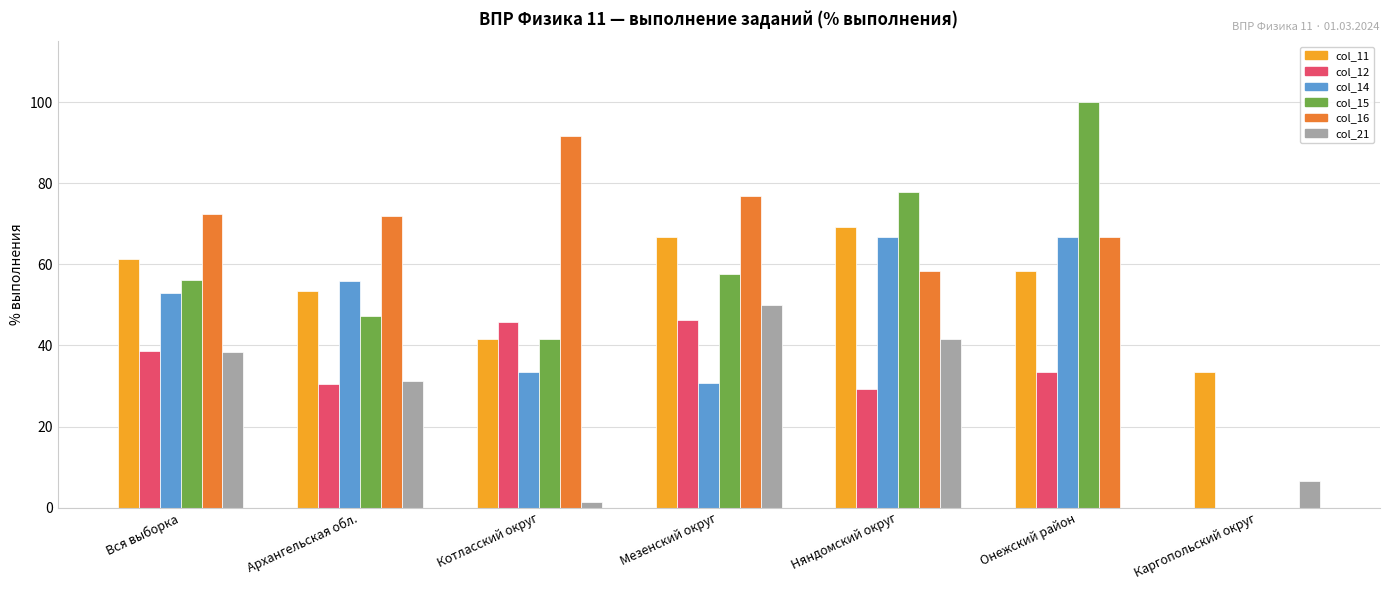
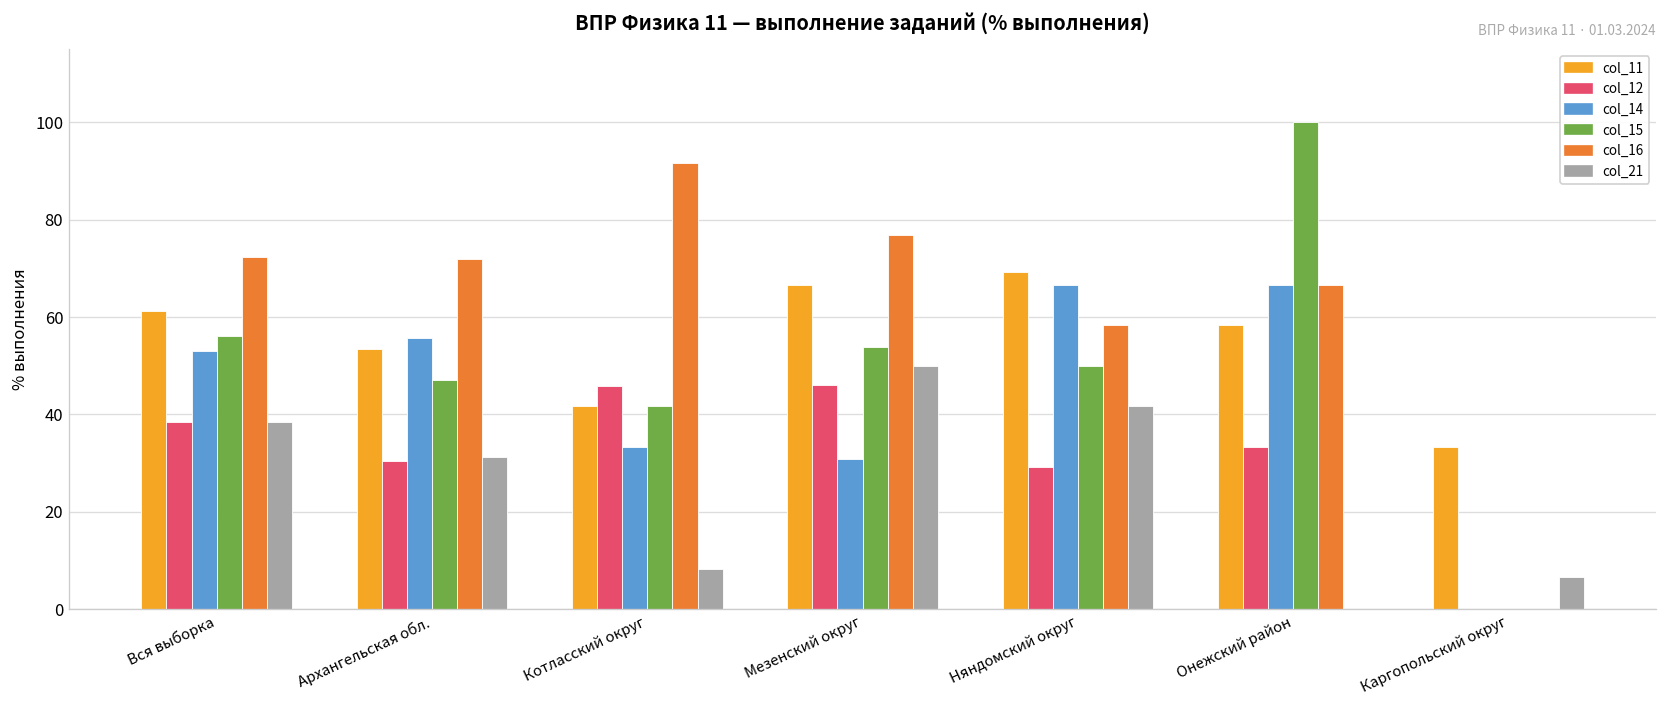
  {
    "col_12": {
      "Вся выборка": 39,
      "Архангельская обл.": 30,
      "Котласский округ": 46,
      "Мезенский округ": 46,
      "Няндомский округ": 29,
      "Онежский район": 33,
      "Каргопольский округ": 0
    },
    "col_14": {
      "Вся выборка": 53,
      "Архангельская обл.": 56,
      "Котласский округ": 33,
      "Мезенский округ": 31,
      "Няндомский округ": 67,
      "Онежский район": 67,
      "Каргопольский округ": 0
    },
    "col_15": {
      "Вся выборка": 56,
      "Архангельская обл.": 47,
      "Котласский округ": 42,
-     "Мезенский округ": 58,
-     "Няндомский округ": 78,
+     "Мезенский округ": 54,
+     "Няндомский округ": 50,
      "Онежский район": 100,
      "Каргопольский округ": 0
    },
    "col_21": {
      "Вся выборка": 38,
      "Архангельская обл.": 31,
-     "Котласский округ": 1,
+     "Котласский округ": 8,
      "Мезенский округ": 50,
      "Няндомский округ": 42,
      "Онежский район": 0,
      "Каргопольский округ": 7
    }
  }
